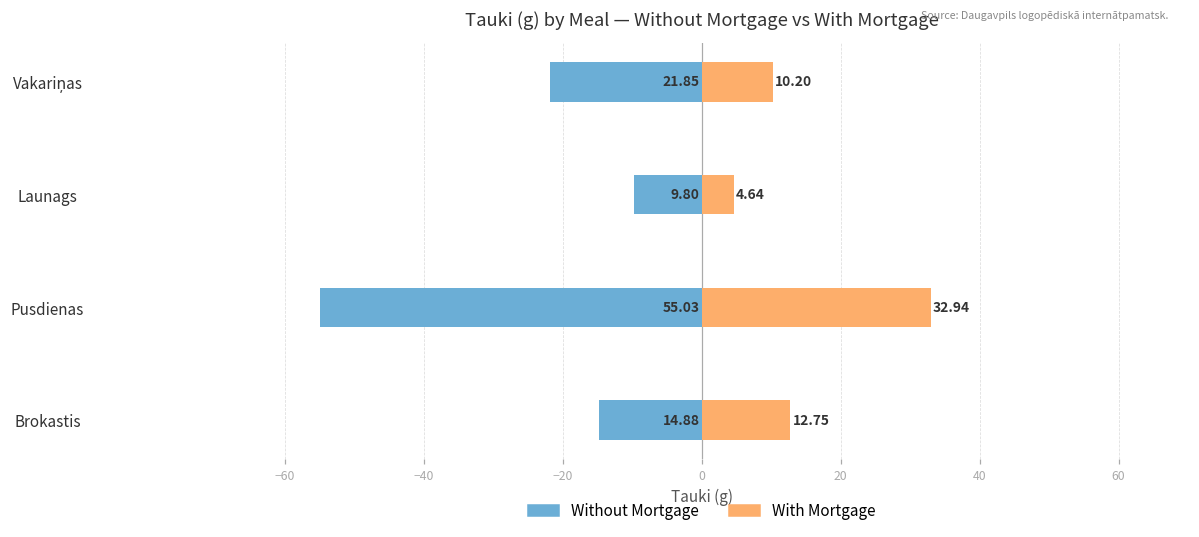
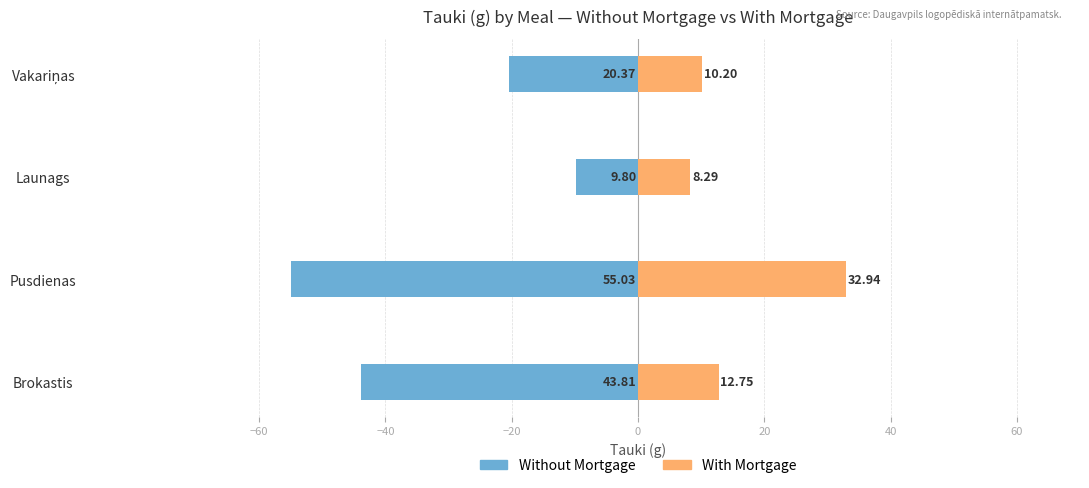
  {
    "Without Mortgage": {
-     "Vakariņas": 21.85,
-     "Brokastis": 14.88
+     "Vakariņas": 20.37,
+     "Brokastis": 43.81
    },
    "With Mortgage": {
      "Vakariņas": 10.20,
-     "Launags": 4.64,
+     "Launags": 8.29,
      "Pusdienas": 32.94,
      "Brokastis": 12.75
    }
  }
